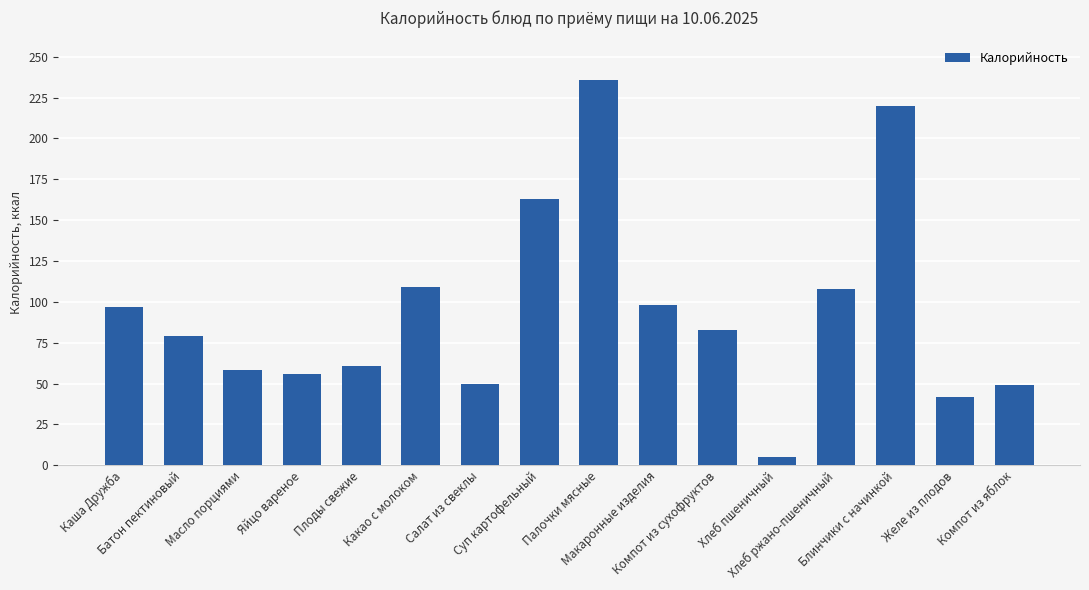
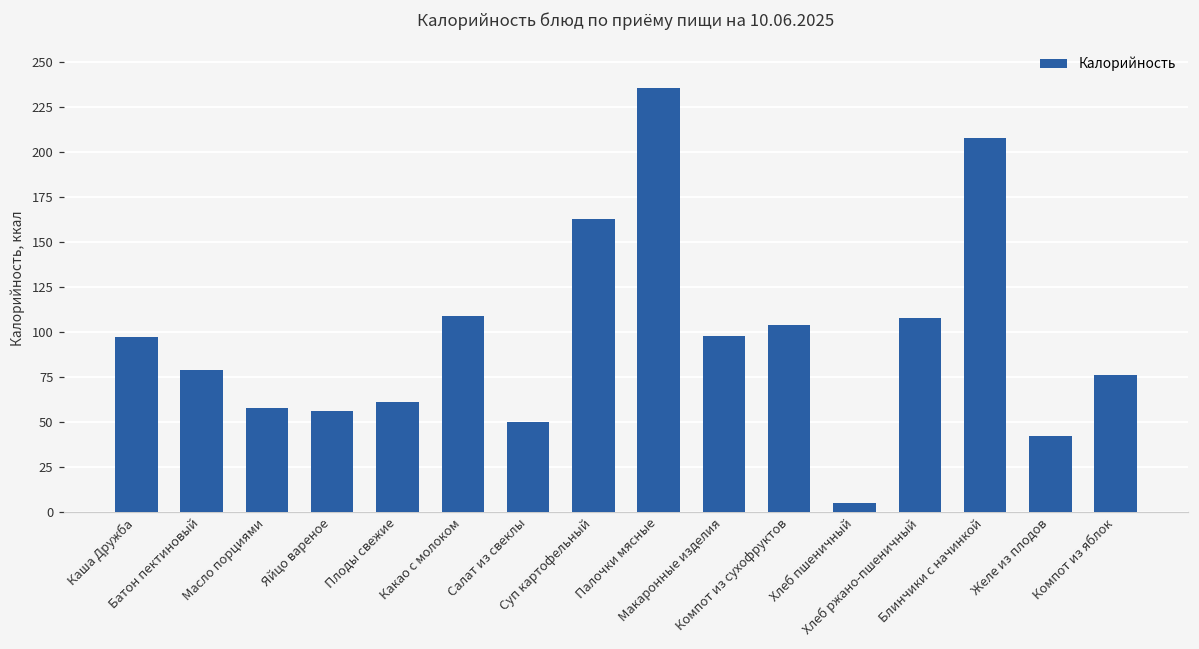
  {
    "Каша Дружба": 97,
    "Батон пектиновый": 79,
    "Масло порциями": 58,
    "Яйцо вареное": 56,
    "Плоды свежие": 61,
    "Какао с молоком": 109,
    "Салат из свеклы": 50,
    "Суп картофельный": 163,
    "Палочки мясные": 236,
    "Макаронные изделия": 98,
-   "Компот из сухофруктов": 83,
+   "Компот из сухофруктов": 104,
    "Хлеб пшеничный": 5,
    "Хлеб ржано-пшеничный": 108,
-   "Блинчики с начинкой": 220,
+   "Блинчики с начинкой": 208,
    "Желе из плодов": 42,
-   "Компот из яблок": 49
+   "Компот из яблок": 76
  }
